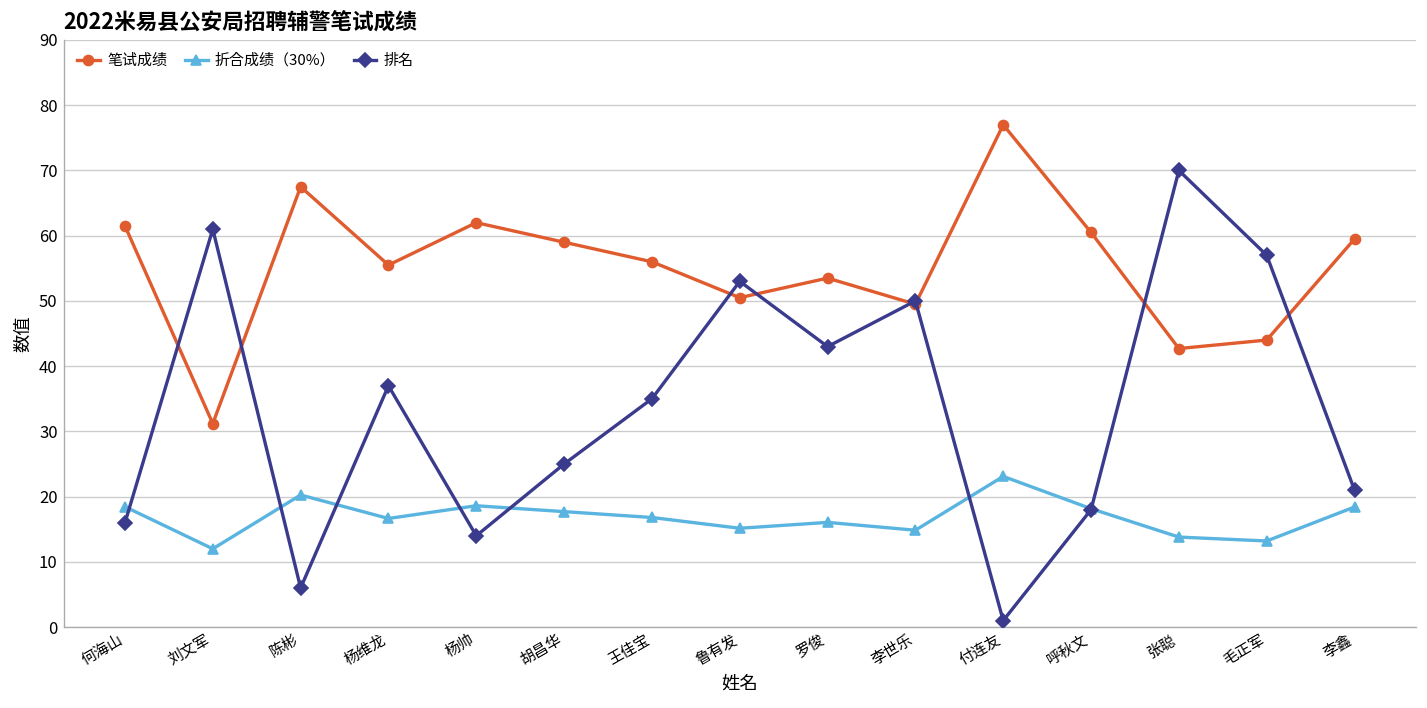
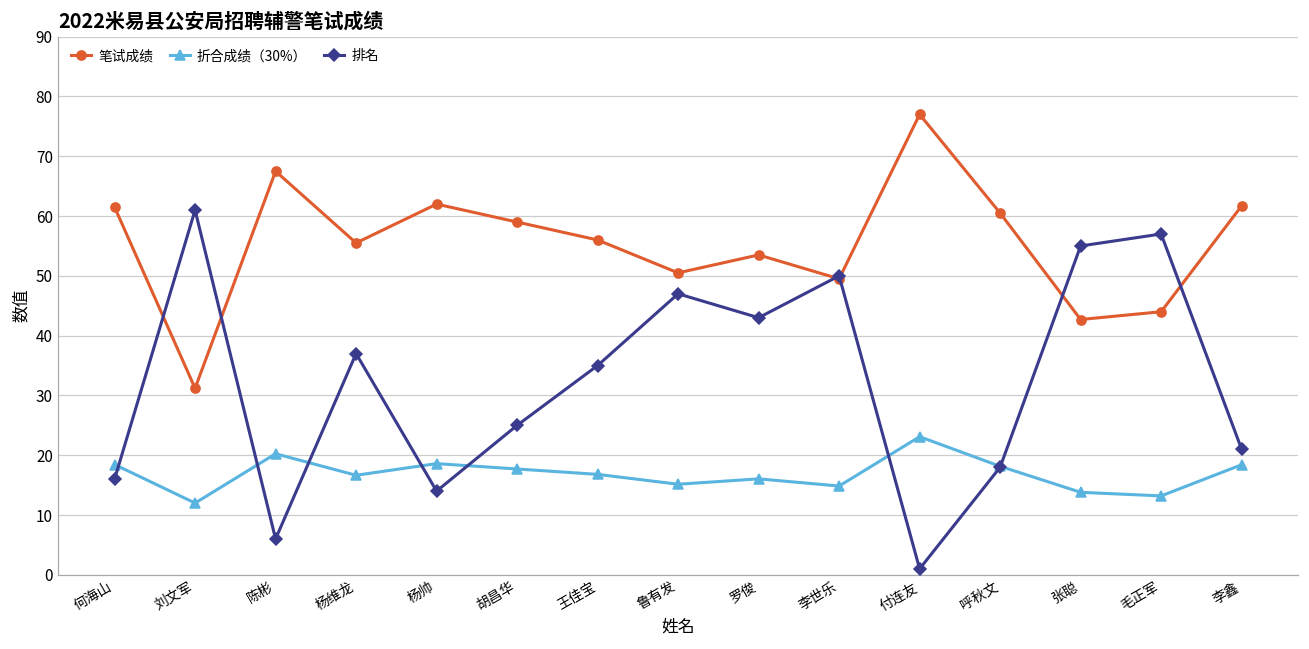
  {
    "笔试成绩": {
      "何海山": 62,
      "刘文军": 31,
      "陈彬": 68,
      "杨维龙": 56,
      "杨帅": 62,
      "胡昌华": 59,
      "王佳宝": 56,
      "鲁有发": 51,
      "罗俊": 54,
      "李世乐": 50,
      "付连友": 77,
      "呼秋文": 61,
      "张聪": 43,
      "毛正军": 44,
-     "李鑫": 60
+     "李鑫": 62
    },
    "折合成绩（30%）": {
      "何海山": 18,
      "刘文军": 12,
      "陈彬": 20,
      "杨维龙": 17,
      "杨帅": 19,
      "胡昌华": 18,
      "王佳宝": 17,
      "鲁有发": 15,
      "罗俊": 16,
      "李世乐": 15,
      "付连友": 23,
      "张聪": 14,
      "毛正军": 13,
      "李鑫": 18
    },
    "排名": {
      "何海山": 16,
      "刘文军": 61,
      "陈彬": 6,
      "杨维龙": 37,
      "杨帅": 14,
      "胡昌华": 25,
      "王佳宝": 35,
-     "鲁有发": 53,
+     "鲁有发": 47,
      "罗俊": 43,
      "李世乐": 50,
      "付连友": 1,
-     "张聪": 70,
+     "张聪": 55,
      "毛正军": 57,
      "李鑫": 21
    }
  }
